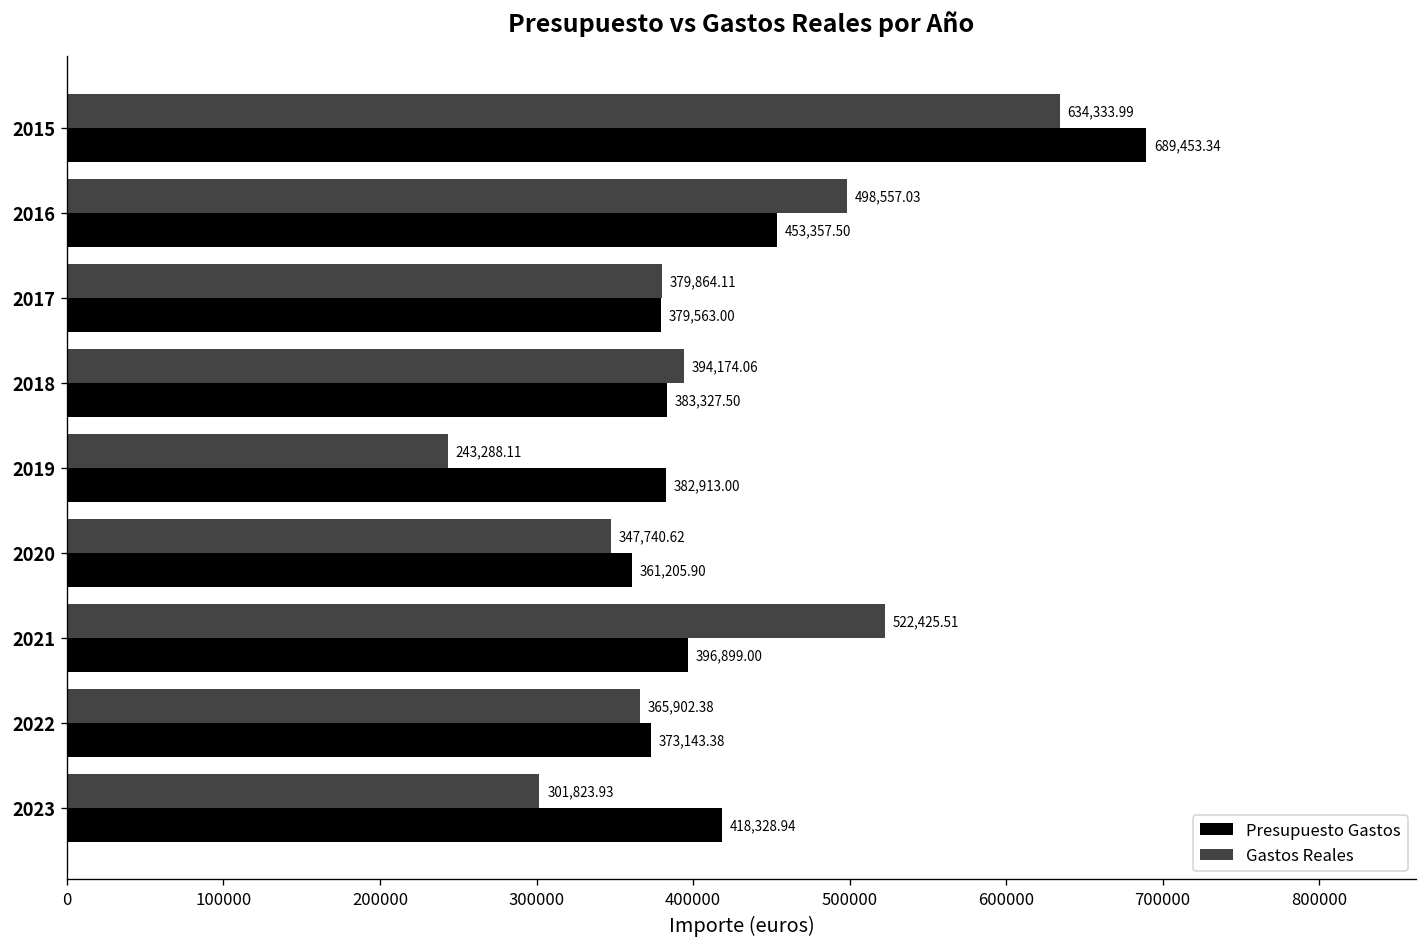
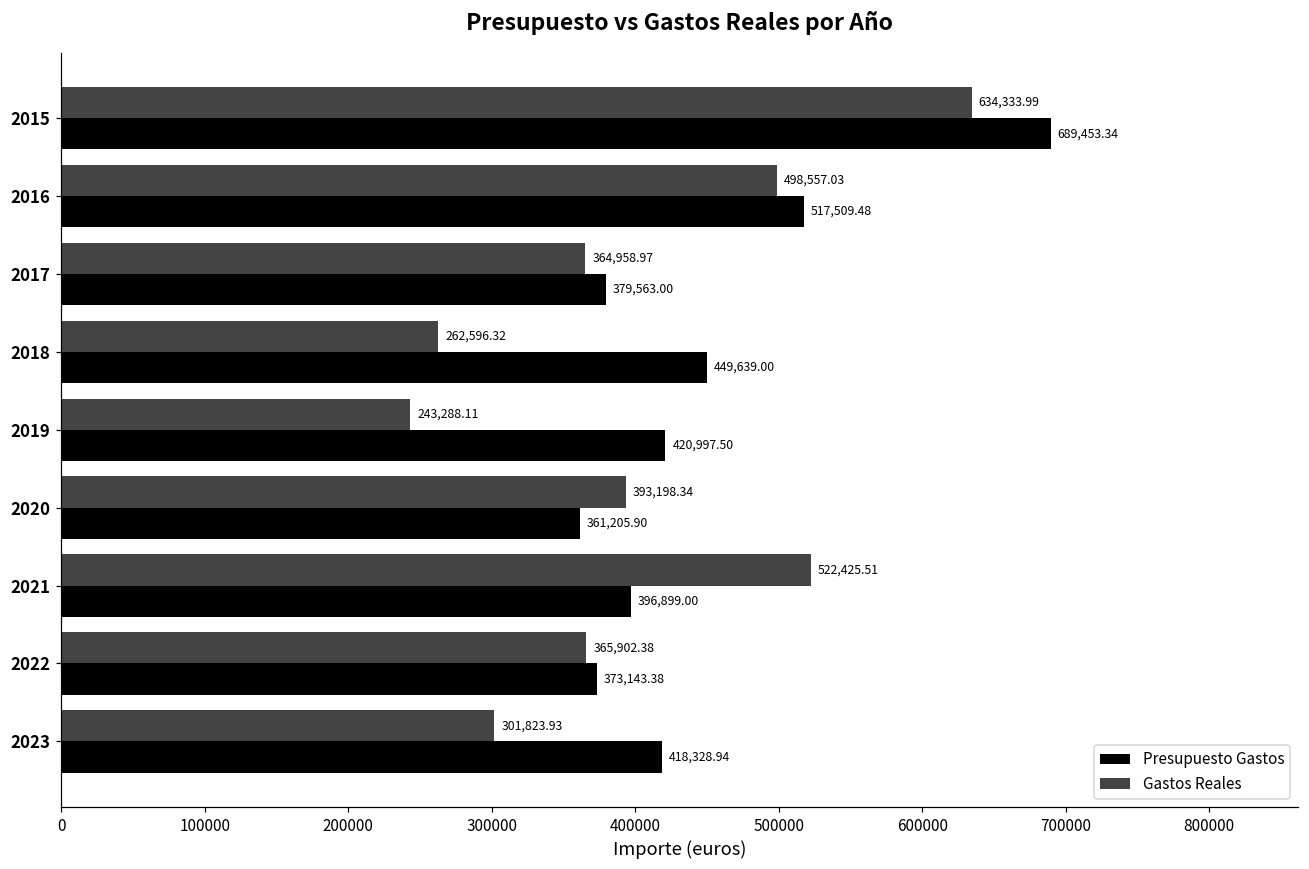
  {
    "Presupuesto Gastos": {
      "2015": "689,453.34",
-     "2016": "453,357.50",
+     "2016": "517,509.48",
      "2017": "379,563.00",
-     "2018": "383,327.50",
-     "2019": "382,913.00",
+     "2018": "449,639.00",
+     "2019": "420,997.50",
      "2020": "361,205.90",
      "2021": "396,899.00",
      "2022": "373,143.38",
      "2023": "418,328.94"
    },
    "Gastos Reales": {
      "2015": "634,333.99",
      "2016": "498,557.03",
-     "2017": "379,864.11",
-     "2018": "394,174.06",
+     "2017": "364,958.97",
+     "2018": "262,596.32",
      "2019": "243,288.11",
-     "2020": "347,740.62",
+     "2020": "393,198.34",
      "2021": "522,425.51",
      "2022": "365,902.38",
      "2023": "301,823.93"
    }
  }
